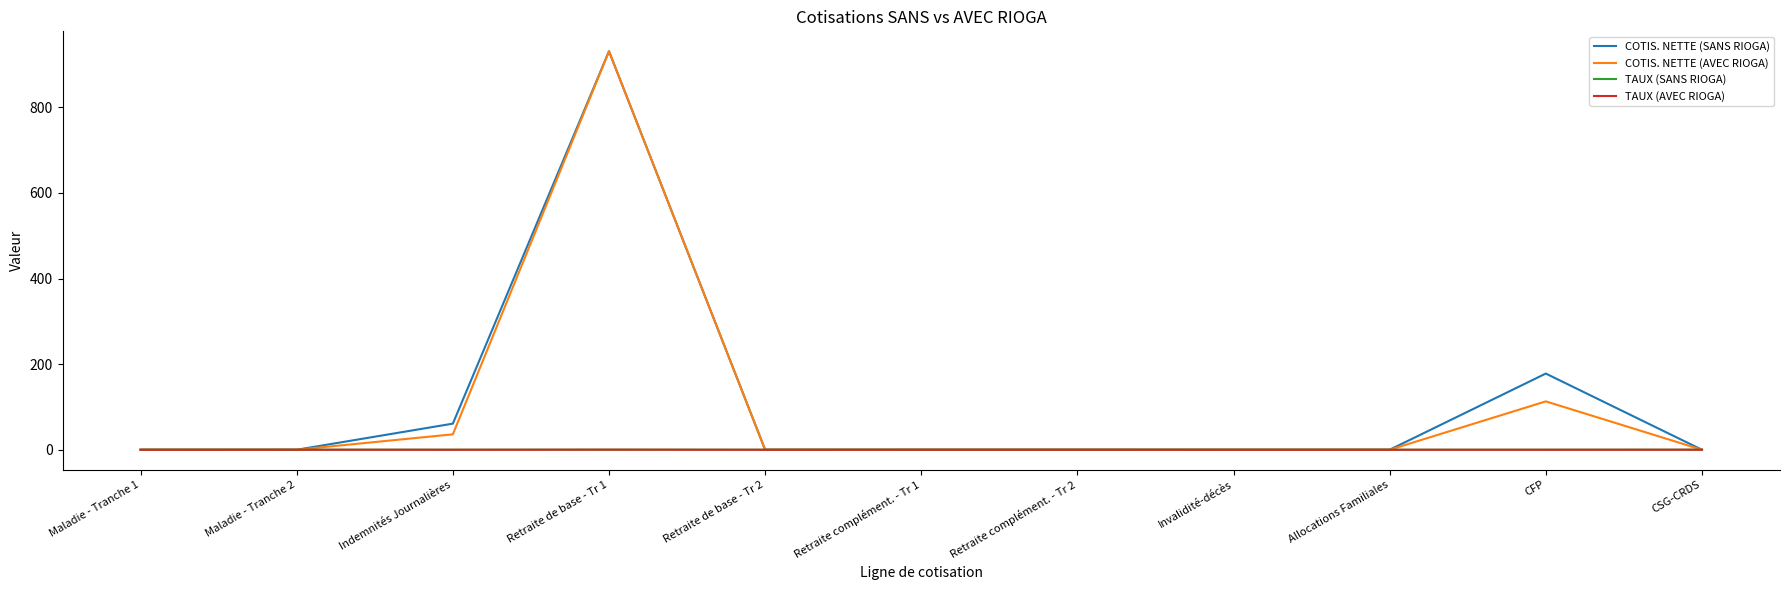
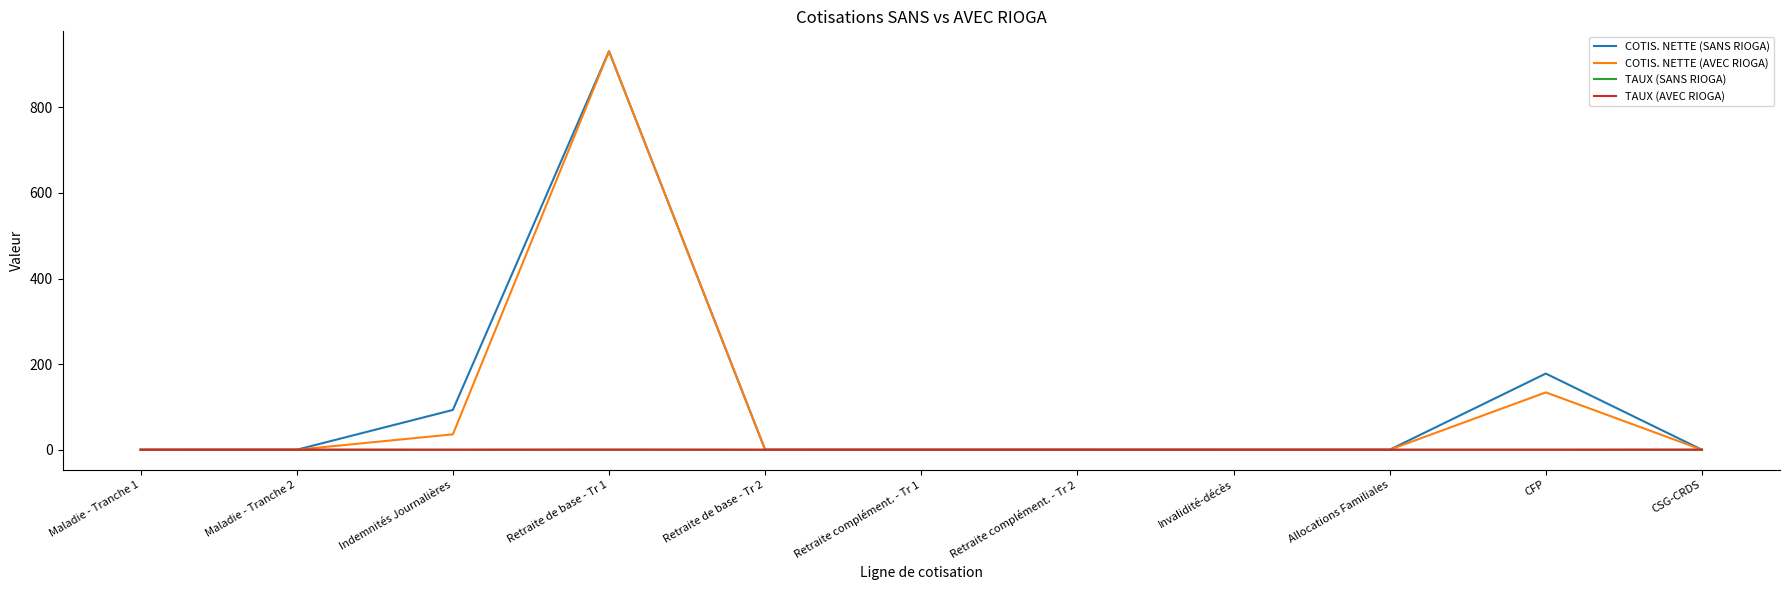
  {
    "COTIS. NETTE (SANS RIOGA)": {
-     "Indemnités Journalières": 60,
+     "Indemnités Journalières": 90,
      "CFP": 180
    },
    "COTIS. NETTE (AVEC RIOGA)": {
      "Indemnités Journalières": 40,
-     "CFP": 110
+     "CFP": 130
    },
    "TAUX (AVEC RIOGA)": {
      "Indemnités Journalières": 0,
      "Retraite de base - Tr 1": 0,
      "CFP": 0
    }
  }
